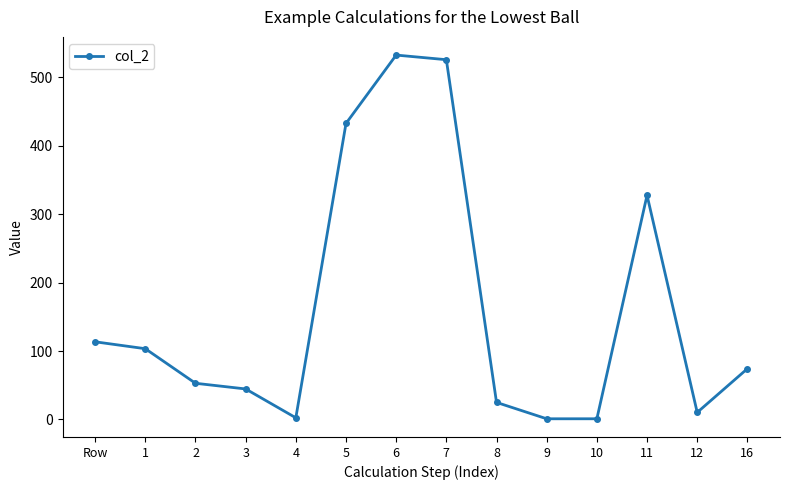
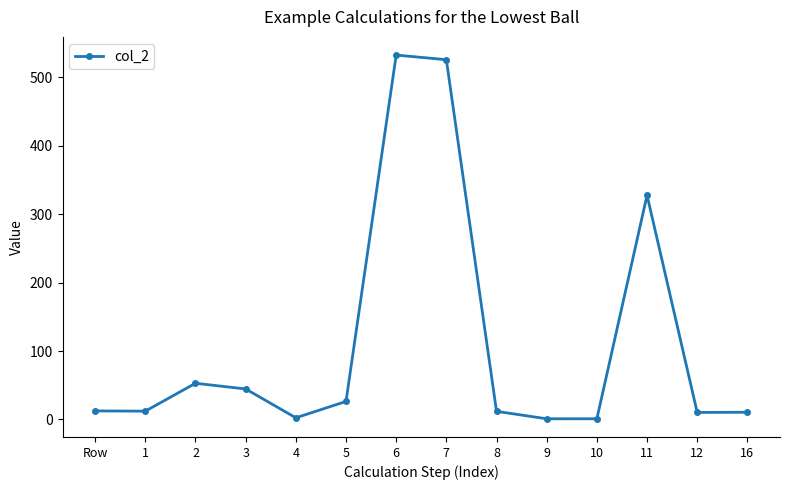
  {
-   "Row": 110,
-   "1": 100,
+   "Row": 10,
+   "1": 10,
    "2": 50,
    "3": 40,
    "4": 0,
-   "5": 430,
+   "5": 30,
    "6": 530,
    "7": 530,
-   "8": 20,
+   "8": 10,
    "9": 0,
    "10": 0,
    "11": 330,
    "12": 10,
-   "16": 70
+   "16": 10
  }
